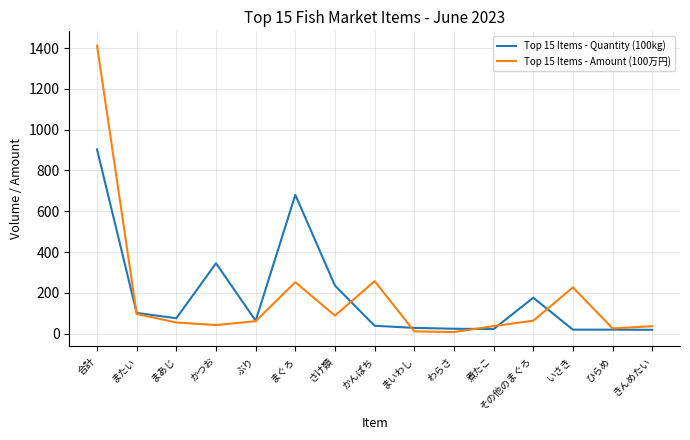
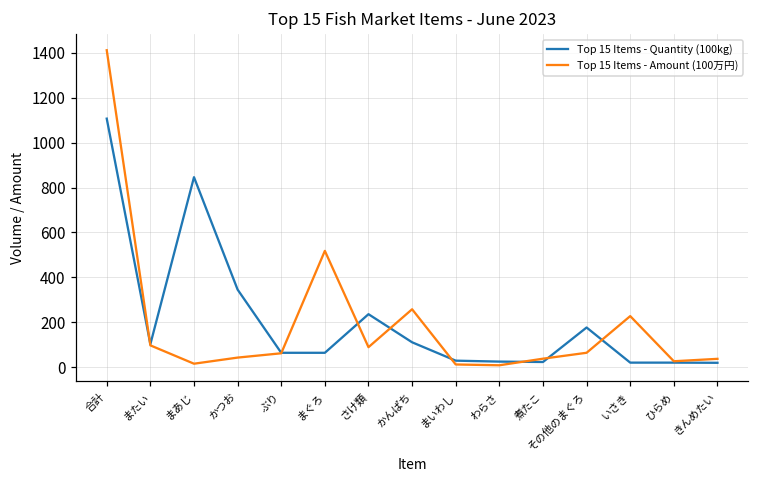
  {
    "Top 15 Items - Quantity (100kg)": {
-     "合計": 900,
-     "まあじ": 80,
+     "合計": 1110,
+     "まあじ": 850,
      "かつお": 350,
-     "まぐろ": 680,
+     "まぐろ": 60,
      "さけ類": 240,
-     "かんぱち": 40,
+     "かんぱち": 110,
      "まいわし": 30,
      "わらさ": 20,
      "煮たこ": 20,
      "その他のまぐろ": 180,
      "いさき": 20,
      "きんめたい": 20
    },
    "Top 15 Items - Amount (100万円)": {
      "合計": 1410,
-     "まあじ": 60,
+     "まあじ": 20,
      "かつお": 40,
-     "まぐろ": 250,
+     "まぐろ": 520,
      "さけ類": 90,
      "かんぱち": 260,
      "まいわし": 10,
      "わらさ": 10,
      "煮たこ": 40,
      "その他のまぐろ": 60,
      "いさき": 230,
      "きんめたい": 40
    }
  }
